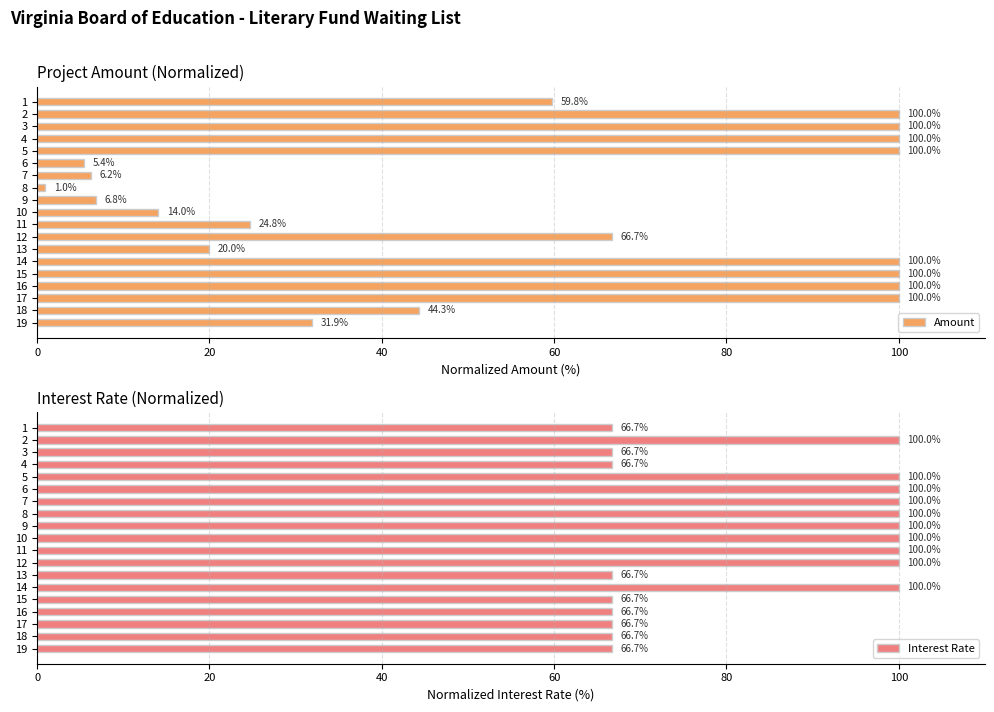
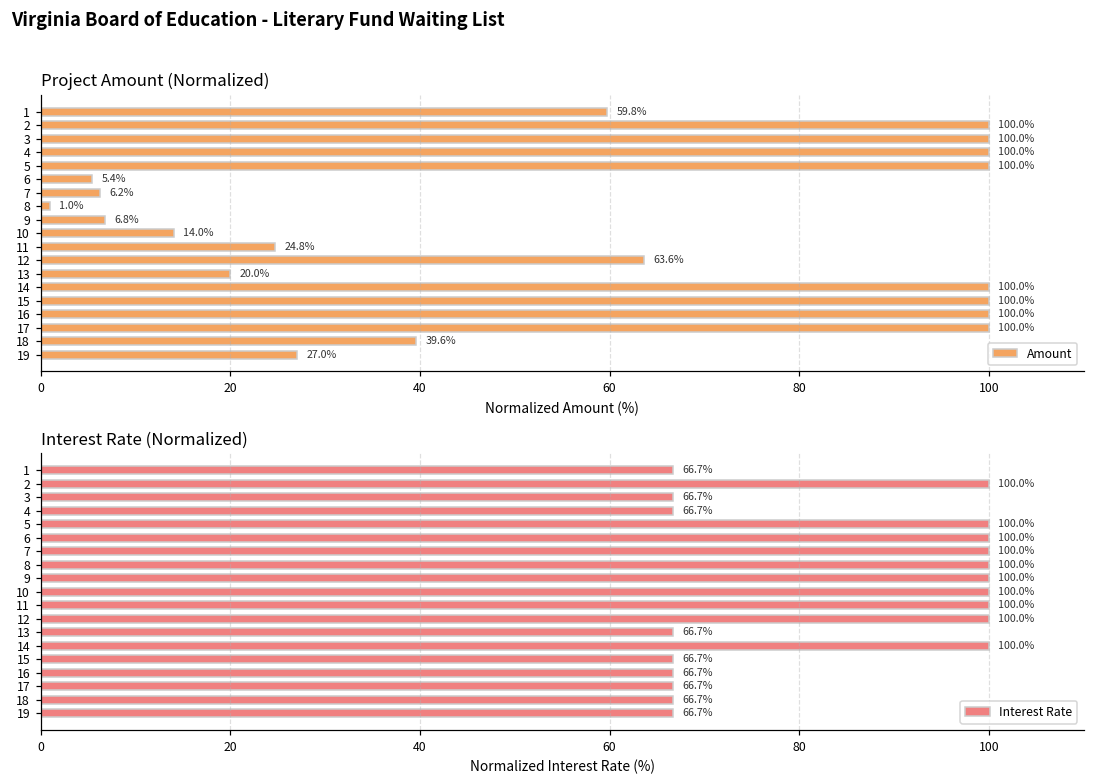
  {
    "Project Amount (Normalized)": {
      "1": "59.8%",
      "2": "100.0%",
      "3": "100.0%",
      "4": "100.0%",
      "5": "100.0%",
      "6": "5.4%",
      "7": "6.2%",
      "8": "1.0%",
      "9": "6.8%",
      "10": "14.0%",
      "11": "24.8%",
-     "12": "66.7%",
+     "12": "63.6%",
      "13": "20.0%",
      "14": "100.0%",
      "15": "100.0%",
      "16": "100.0%",
      "17": "100.0%",
-     "18": "44.3%",
-     "19": "31.9%"
+     "18": "39.6%",
+     "19": "27.0%"
    },
    "Interest Rate (Normalized)": {
      "1": "66.7%",
      "2": "100.0%",
      "3": "66.7%",
      "4": "66.7%",
      "5": "100.0%",
      "6": "100.0%",
      "7": "100.0%",
      "8": "100.0%",
      "9": "100.0%",
      "10": "100.0%",
      "11": "100.0%",
      "12": "100.0%",
      "13": "66.7%",
      "14": "100.0%",
      "15": "66.7%",
      "16": "66.7%",
      "17": "66.7%",
      "18": "66.7%",
      "19": "66.7%"
    }
  }
